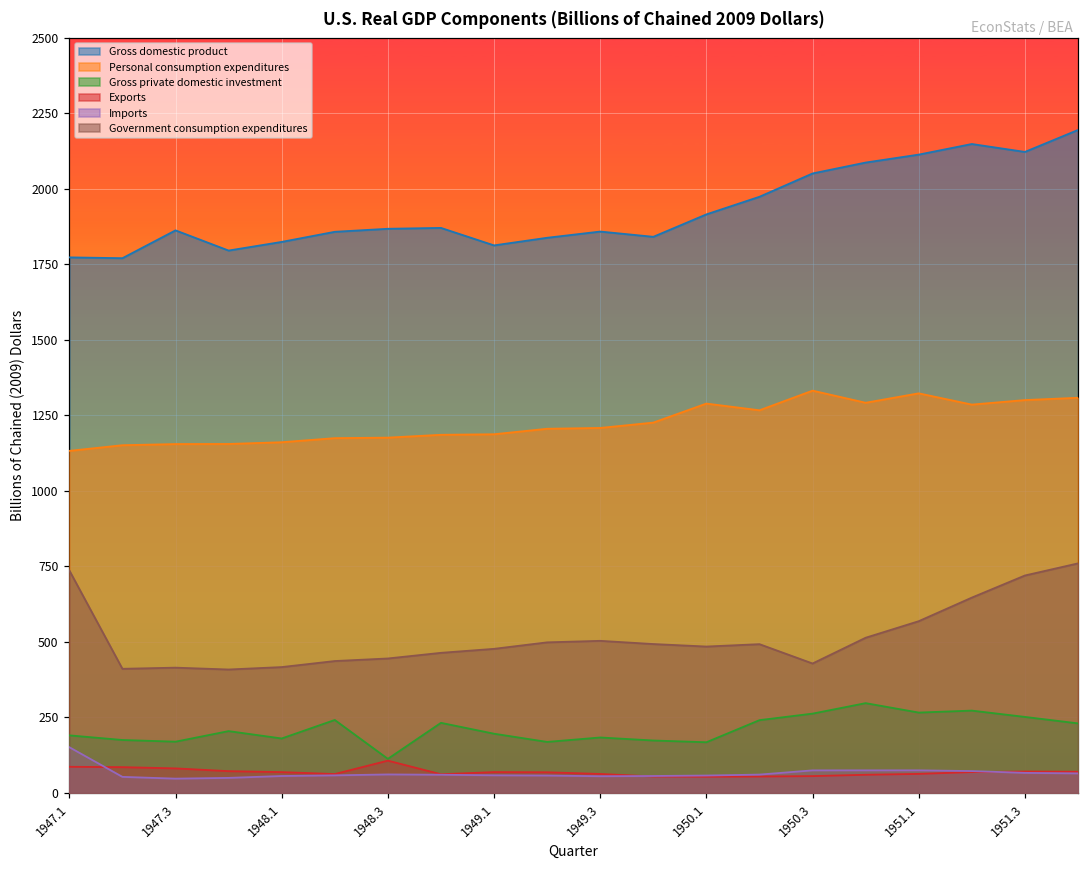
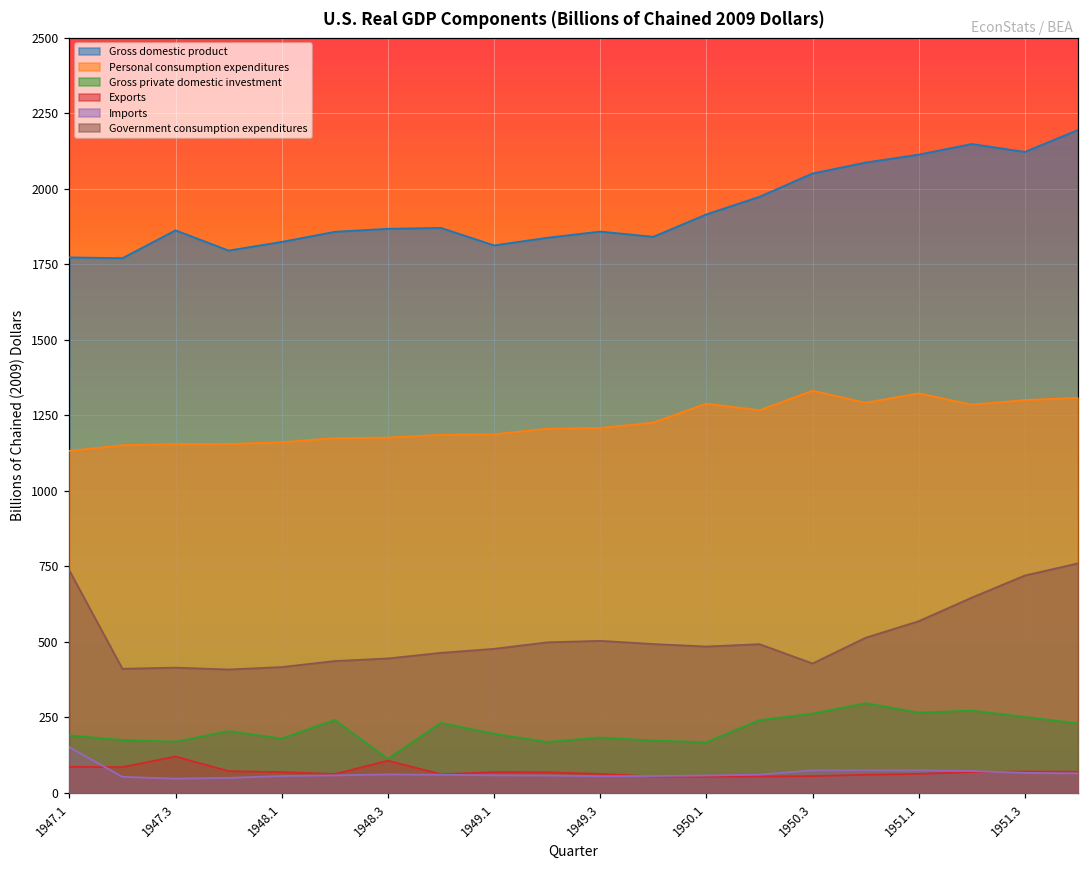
  {
    "Gross domestic product": {
      "1947.1": 1770,
      "1947.3": 1860,
      "1948.1": 1820,
      "1948.3": 1870,
      "1949.1": 1810,
      "1949.3": 1860,
      "1950.1": 1910,
      "1950.3": 2050,
      "1951.1": 2110,
      "1951.3": 2120
    },
    "Personal consumption expenditures": {
      "1947.1": 1130,
      "1947.3": 1150,
      "1948.1": 1160,
      "1948.3": 1180,
      "1949.1": 1190,
      "1949.3": 1210,
      "1950.1": 1290,
      "1950.3": 1330,
      "1951.1": 1320,
      "1951.3": 1300
    },
    "Gross private domestic investment": {
      "1947.1": 190,
      "1947.3": 170,
      "1948.1": 180,
      "1949.1": 190,
      "1949.3": 180,
      "1950.1": 170,
      "1950.3": 260,
      "1951.1": 260,
      "1951.3": 250
    },
    "Exports": {
      "1947.1": 90,
-     "1947.3": 80,
+     "1947.3": 120,
      "1948.1": 70,
      "1949.1": 70,
      "1950.3": 50,
      "1951.1": 60
    },
    "Imports": {
      "1947.1": 150,
      "1947.3": 50,
      "1948.1": 50,
      "1948.3": 60,
      "1949.1": 60,
      "1950.3": 70,
      "1951.1": 70
    },
    "Government consumption expenditures": {
      "1947.1": 740,
      "1947.3": 410,
      "1948.1": 420,
      "1948.3": 440,
      "1949.1": 480,
      "1949.3": 500,
      "1950.1": 480,
      "1950.3": 430,
      "1951.1": 570,
      "1951.3": 720
    }
  }
